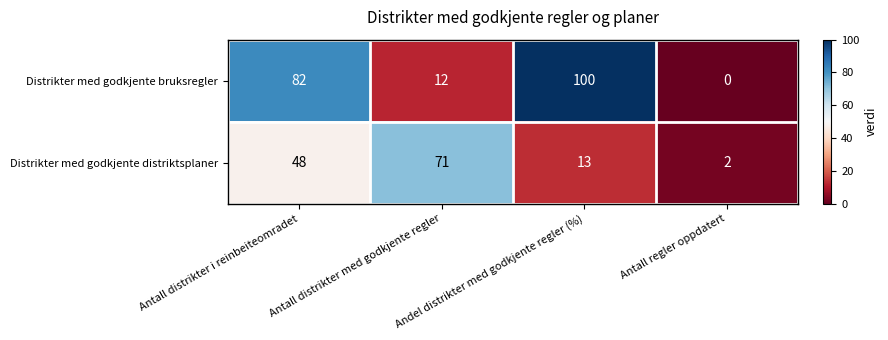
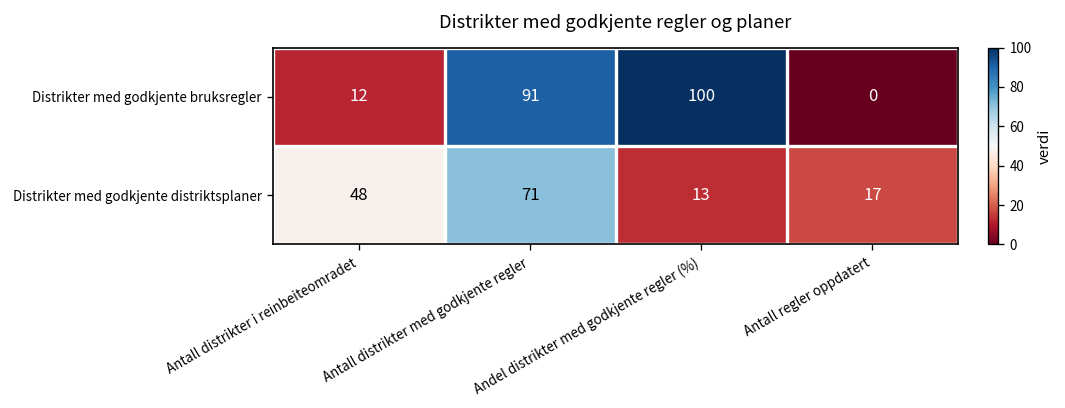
  {
    "Distrikter med godkjente bruksregler": {
-     "Antall distrikter i reinbeiteomradet": 82,
-     "Antall distrikter med godkjente regler": 12,
+     "Antall distrikter i reinbeiteomradet": 12,
+     "Antall distrikter med godkjente regler": 91,
      "Andel distrikter med godkjente regler (%)": 100,
      "Antall regler oppdatert": 0
    },
    "Distrikter med godkjente distriktsplaner": {
      "Antall distrikter i reinbeiteomradet": 48,
      "Antall distrikter med godkjente regler": 71,
      "Andel distrikter med godkjente regler (%)": 13,
-     "Antall regler oppdatert": 2
+     "Antall regler oppdatert": 17
    }
  }
